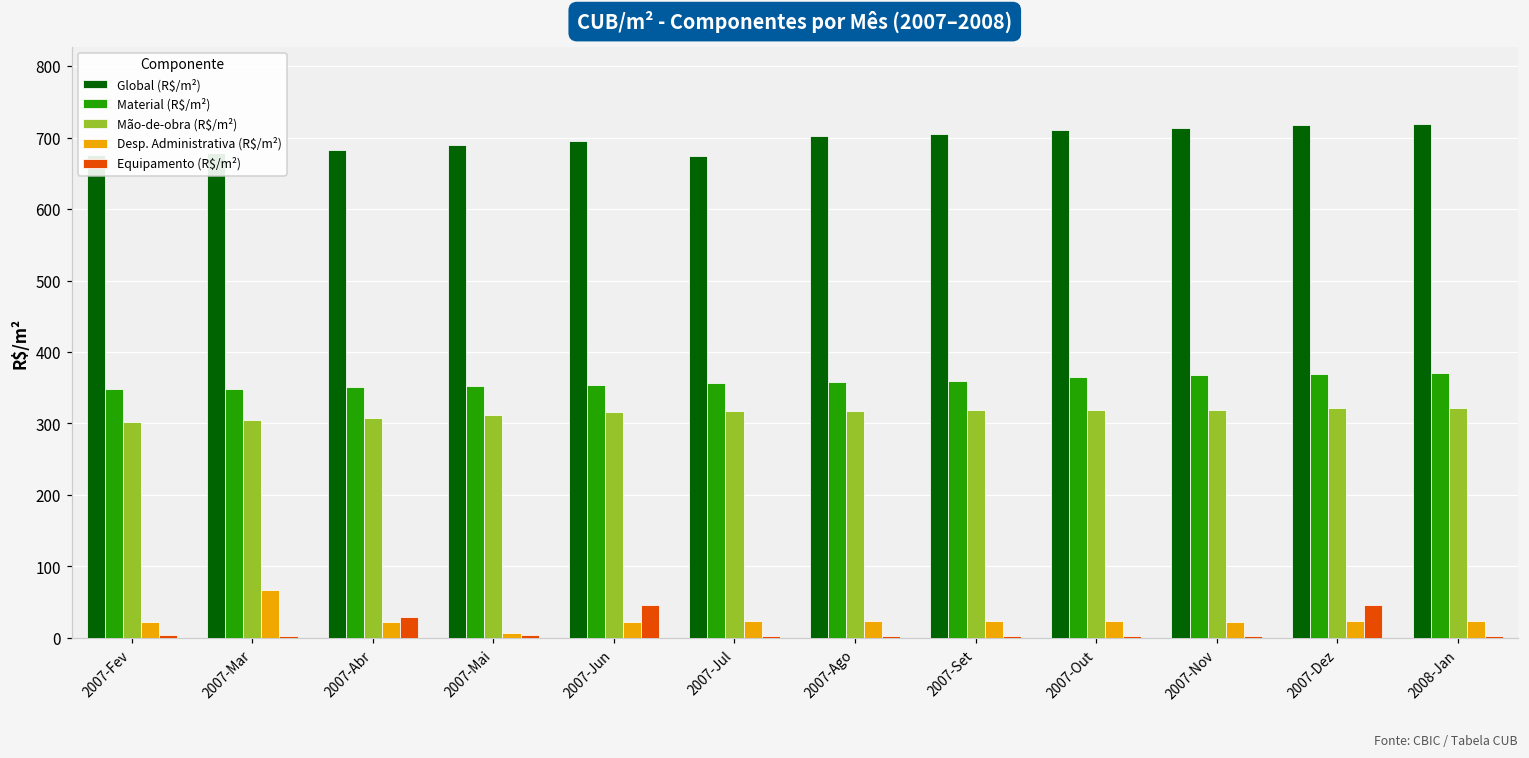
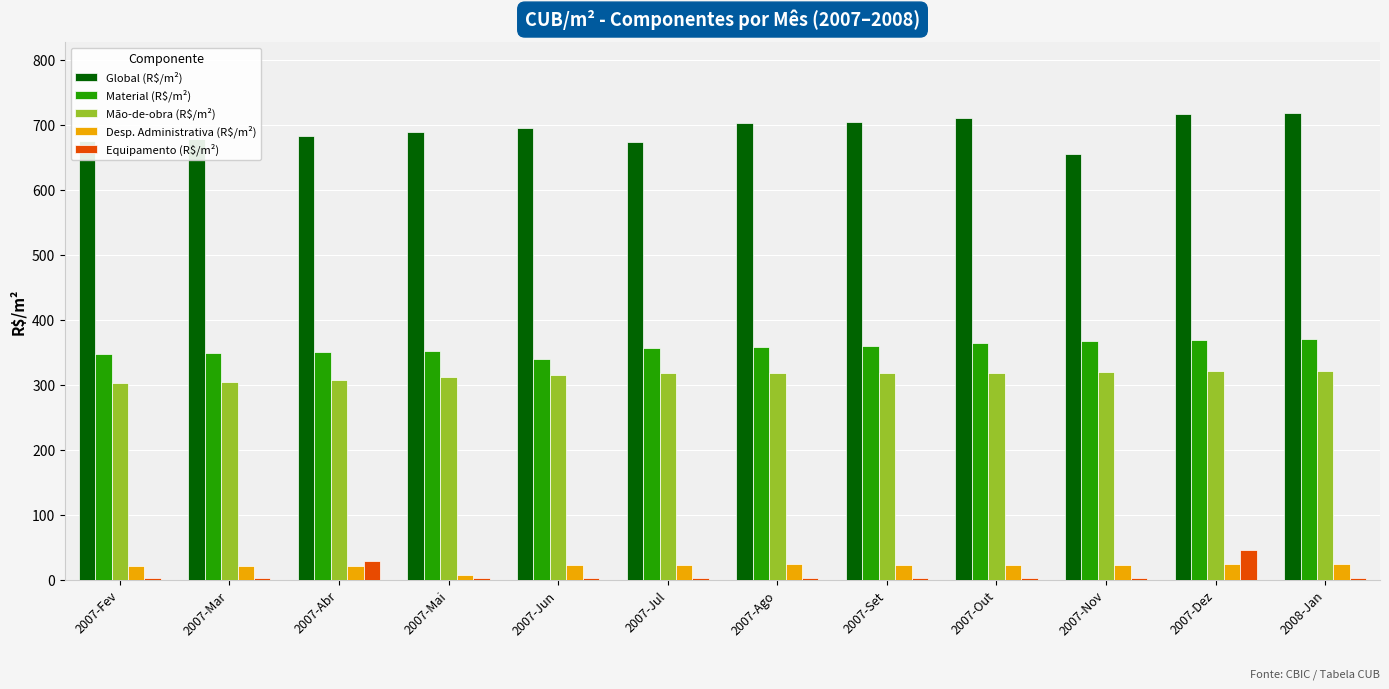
  {
    "Global (R$/m²)": {
      "2007-Abr": 680,
      "2007-Mai": 690,
      "2007-Jun": 700,
      "2007-Jul": 670,
      "2007-Ago": 700,
      "2007-Set": 700,
      "2007-Out": 710,
-     "2007-Nov": 710,
+     "2007-Nov": 660,
      "2007-Dez": 720,
      "2008-Jan": 720
    },
    "Material (R$/m²)": {
      "2007-Fev": 350,
      "2007-Mar": 350,
      "2007-Abr": 350,
      "2007-Mai": 350,
-     "2007-Jun": 350,
+     "2007-Jun": 340,
      "2007-Jul": 360,
      "2007-Ago": 360,
      "2007-Set": 360,
      "2007-Out": 370,
      "2007-Nov": 370,
      "2007-Dez": 370,
      "2008-Jan": 370
    },
    "Mão-de-obra (R$/m²)": {
      "2007-Fev": 300,
      "2007-Mar": 310,
      "2007-Abr": 310,
      "2007-Mai": 310,
      "2007-Jun": 320,
      "2007-Jul": 320,
      "2007-Ago": 320,
      "2007-Set": 320,
      "2007-Out": 320,
      "2007-Nov": 320,
      "2007-Dez": 320,
      "2008-Jan": 320
    },
    "Desp. Administrativa (R$/m²)": {
      "2007-Fev": 20,
-     "2007-Mar": 70,
+     "2007-Mar": 20,
      "2007-Abr": 20,
      "2007-Mai": 10,
      "2007-Jun": 20,
      "2007-Jul": 20,
      "2007-Ago": 20,
      "2007-Set": 20,
      "2007-Out": 20,
      "2007-Nov": 20,
      "2007-Dez": 20,
      "2008-Jan": 20
    },
    "Equipamento (R$/m²)": {
      "2007-Abr": 30,
-     "2007-Jun": 50,
+     "2007-Jun": 0,
      "2007-Dez": 50
    }
  }
